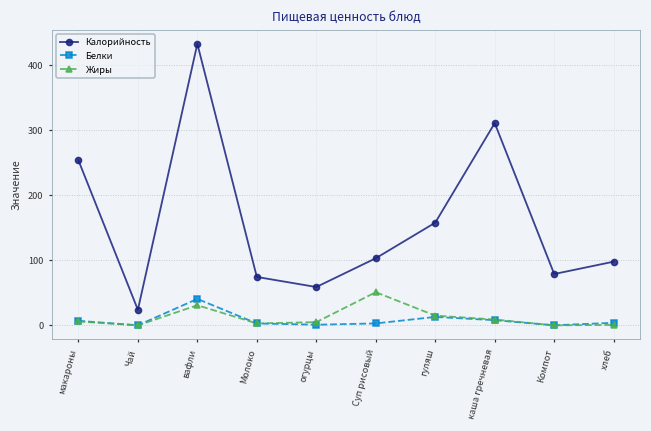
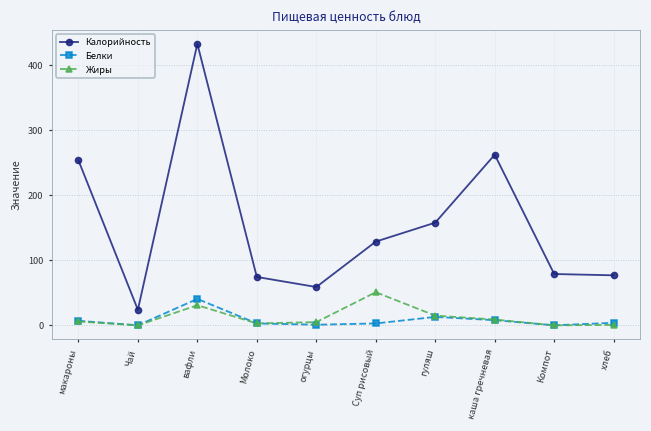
  {
    "Калорийность": {
      "макароны": 250,
      "Чай": 20,
      "вафли": 430,
      "Молоко": 70,
      "огурцы": 60,
-     "Суп рисовый": 100,
+     "Суп рисовый": 130,
      "гуляш": 160,
-     "каша гречневая": 310,
+     "каша гречневая": 260,
      "Компот": 80,
-     "хлеб": 100
+     "хлеб": 80
    },
    "Белки": {
      "вафли": 40,
      "Суп рисовый": 0
    },
    "Жиры": {
      "вафли": 30,
      "Суп рисовый": 50
    }
  }
